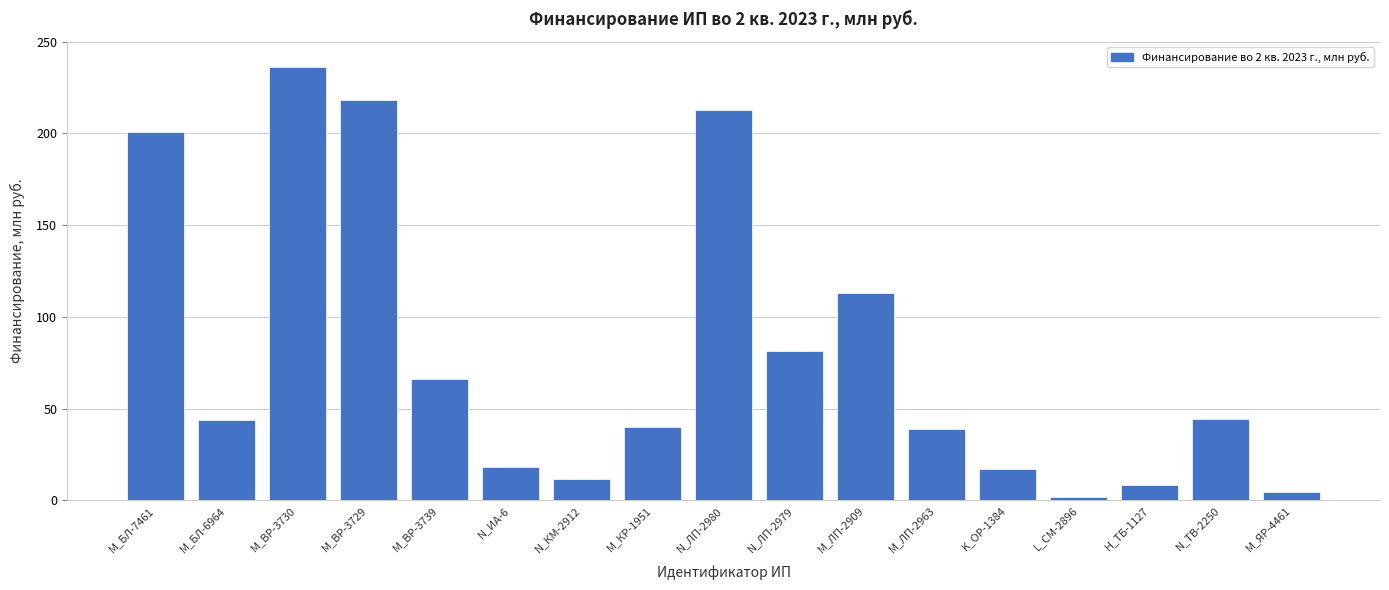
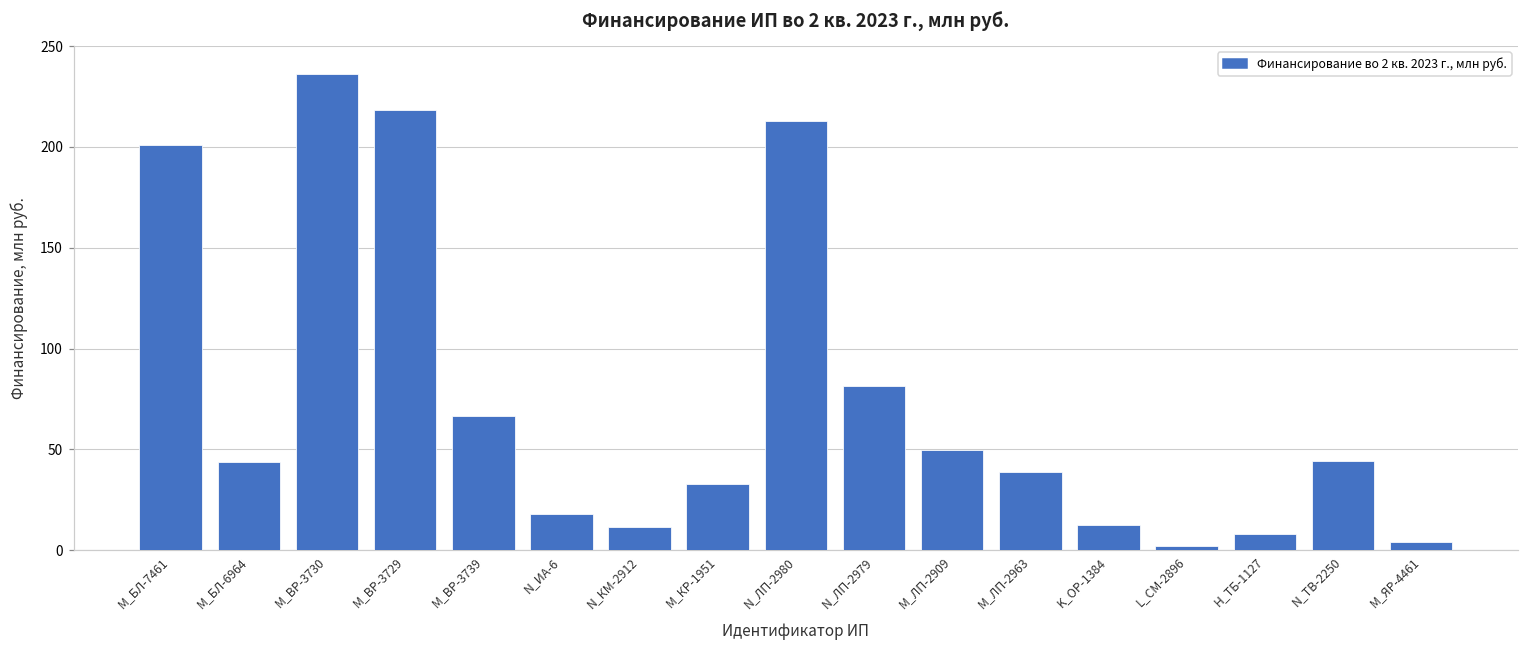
  {
    "M_БЛ-7461": 201,
    "M_БЛ-6964": 44,
    "M_ВР-3730": 236,
    "M_ВР-3729": 218,
    "M_ВР-3739": 66,
    "N_ИА-6": 18,
    "N_КМ-2912": 12,
-   "M_КР-1951": 40,
+   "M_КР-1951": 33,
    "N_ЛП-2980": 213,
    "N_ЛП-2979": 81,
-   "M_ЛП-2909": 113,
+   "M_ЛП-2909": 50,
    "M_ЛП-2963": 39,
-   "K_ОР-1384": 17,
+   "K_ОР-1384": 13,
    "L_СМ-2896": 2,
    "H_ТБ-1127": 8,
    "N_ТВ-2250": 44,
    "M_ЯР-4461": 4
  }
